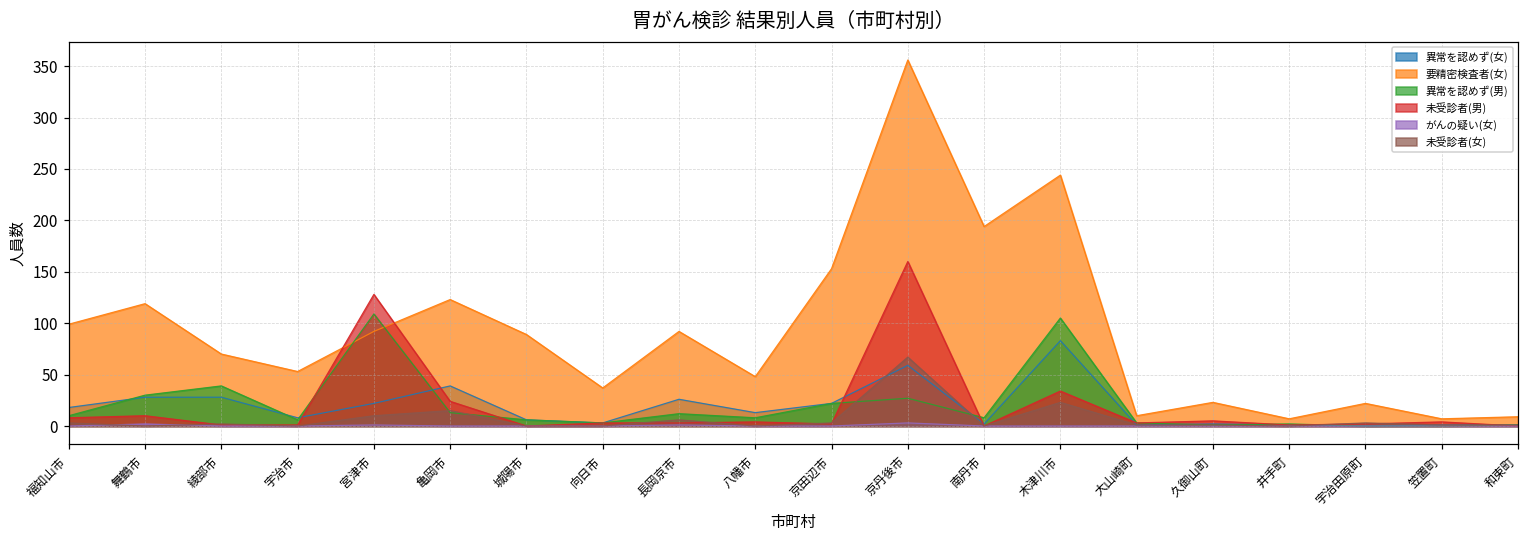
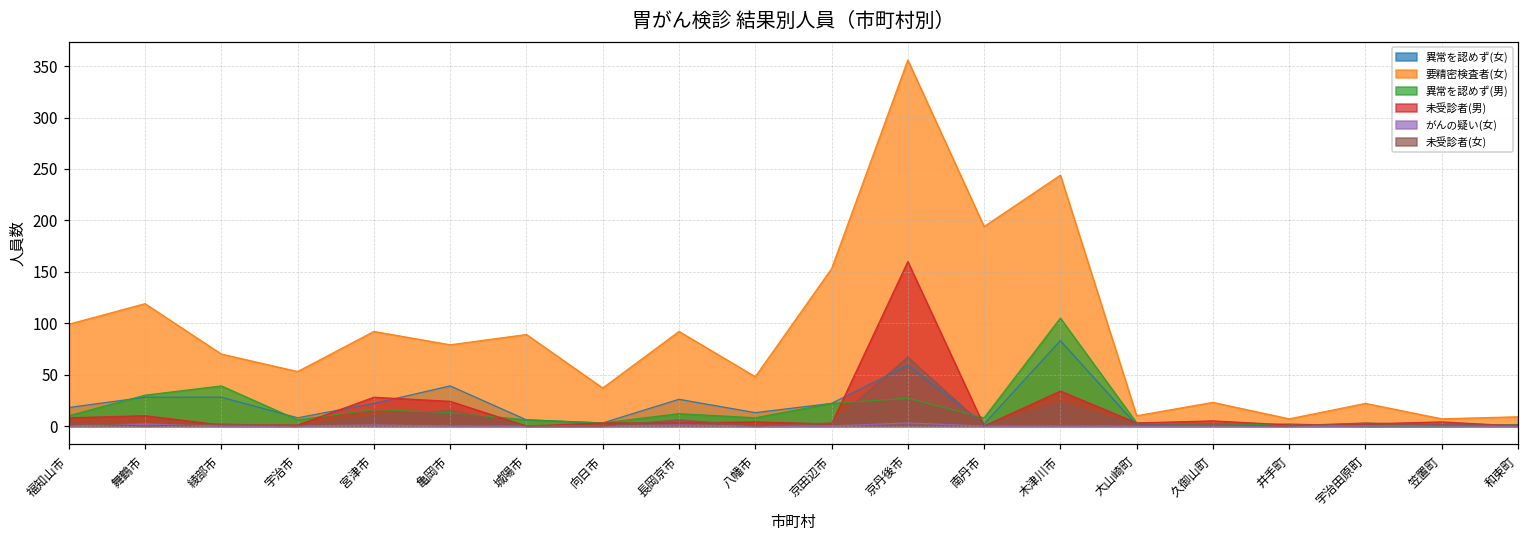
  {
    "異常を認めず(女)": {
      "福知山市": 20,
      "綾部市": 30,
      "宮津市": 20,
      "亀岡市": 40,
      "長岡京市": 30,
      "八幡市": 10,
      "京丹後市": 60,
      "木津川市": 80
    },
    "要精密検査者(女)": {
      "福知山市": 100,
      "舞鶴市": 120,
      "綾部市": 70,
      "宇治市": 50,
      "宮津市": 90,
-     "亀岡市": 120,
+     "亀岡市": 80,
      "城陽市": 90,
      "向日市": 40,
      "長岡京市": 90,
      "八幡市": 50,
      "京田辺市": 150,
      "京丹後市": 360,
      "南丹市": 190,
      "木津川市": 240,
      "大山崎町": 10,
      "久御山町": 20,
      "井手町": 10,
      "宇治田原町": 20,
      "笠置町": 10,
      "和束町": 10
    },
    "異常を認めず(男)": {
      "綾部市": 40,
-     "宮津市": 110,
+     "宮津市": 20,
      "長岡京市": 10,
      "八幡市": 10,
      "京丹後市": 30,
      "南丹市": 10,
      "木津川市": 110
    },
    "未受診者(男)": {
      "舞鶴市": 10,
-     "宮津市": 130,
+     "宮津市": 30,
      "亀岡市": 20,
      "八幡市": 0,
      "京丹後市": 160,
      "木津川市": 30,
      "久御山町": 10,
      "笠置町": 0
    },
    "がんの疑い(女)": {
      "福知山市": 0,
      "宮津市": 0,
      "亀岡市": 0,
      "京丹後市": 0,
      "木津川市": 0
    },
    "未受診者(女)": {
      "福知山市": 0,
      "宮津市": 10,
      "長岡京市": 10,
      "京丹後市": 70,
      "木津川市": 20
    }
  }
